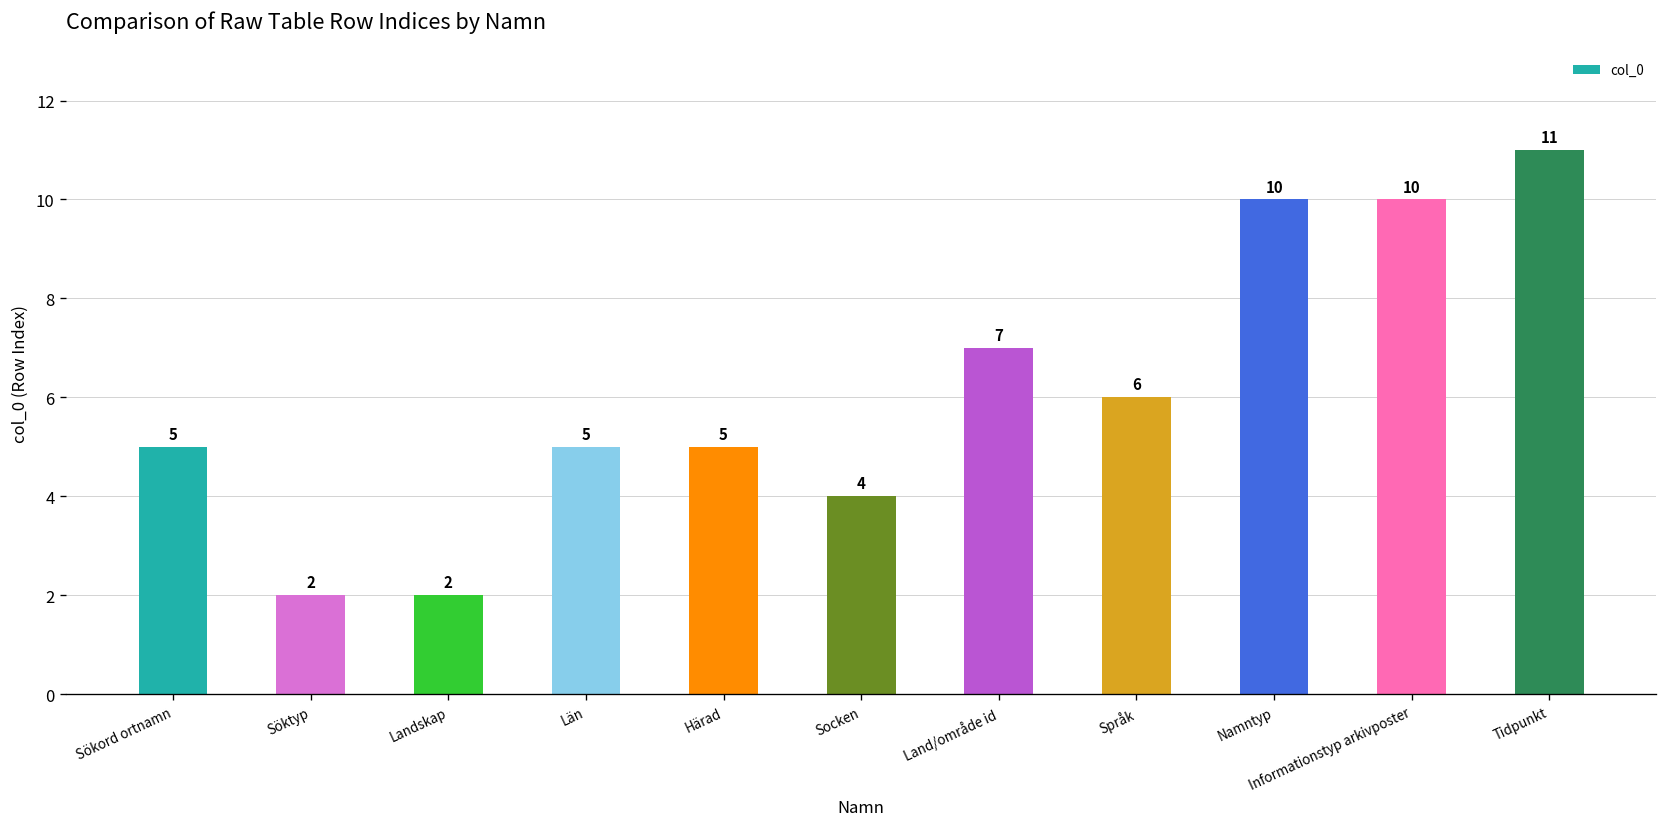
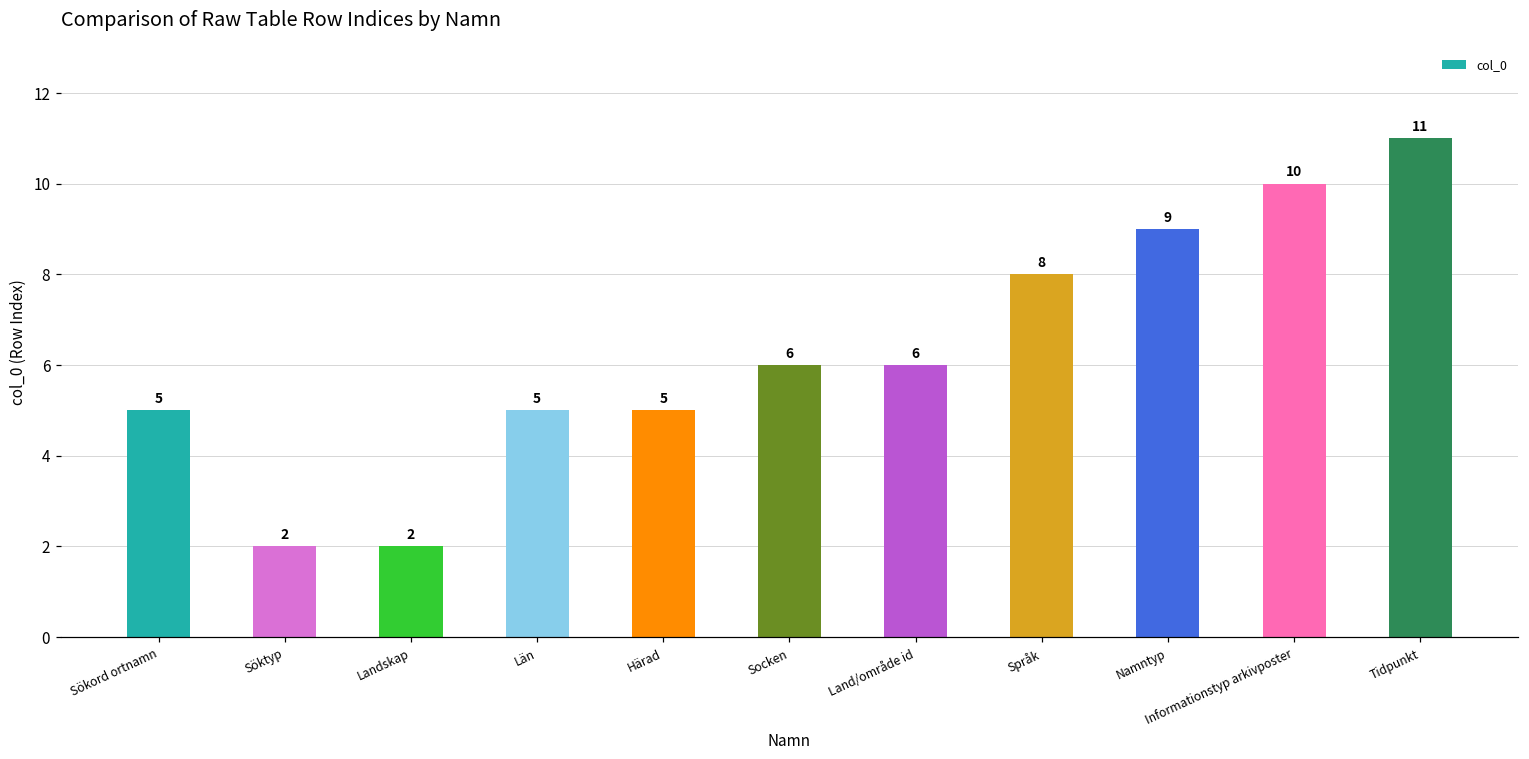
  {
    "Sökord ortnamn": 5,
    "Söktyp": 2,
    "Landskap": 2,
    "Län": 5,
    "Härad": 5,
-   "Socken": 4,
-   "Land/område id": 7,
-   "Språk": 6,
-   "Namntyp": 10,
+   "Socken": 6,
+   "Land/område id": 6,
+   "Språk": 8,
+   "Namntyp": 9,
    "Informationstyp arkivposter": 10,
    "Tidpunkt": 11
  }
